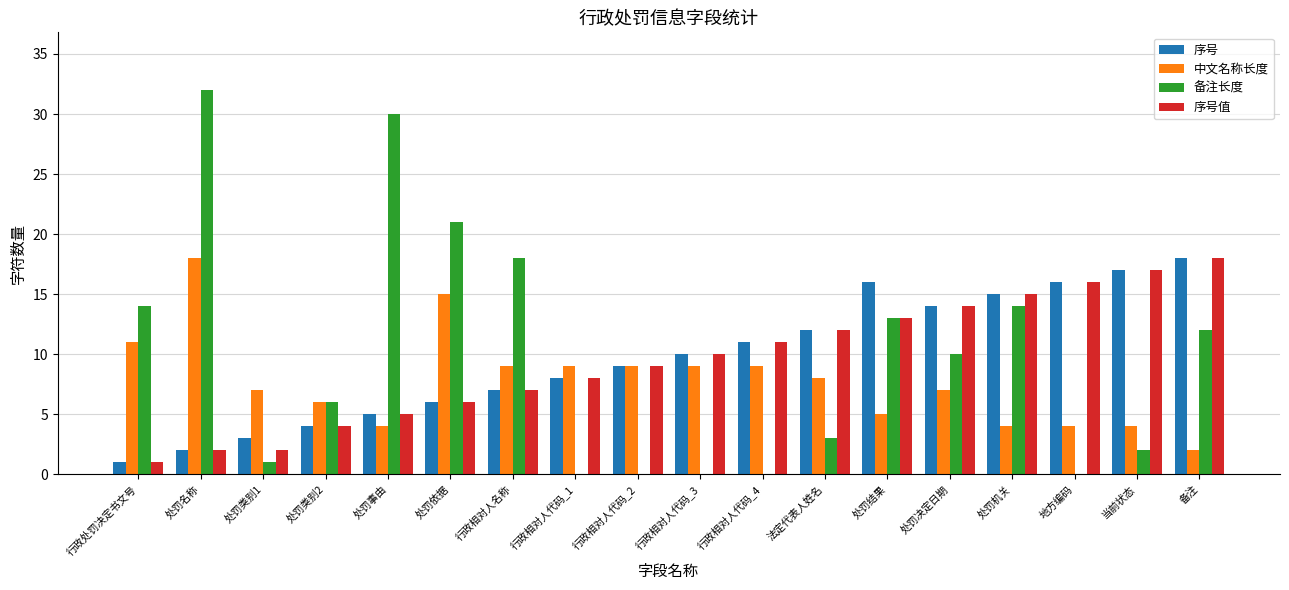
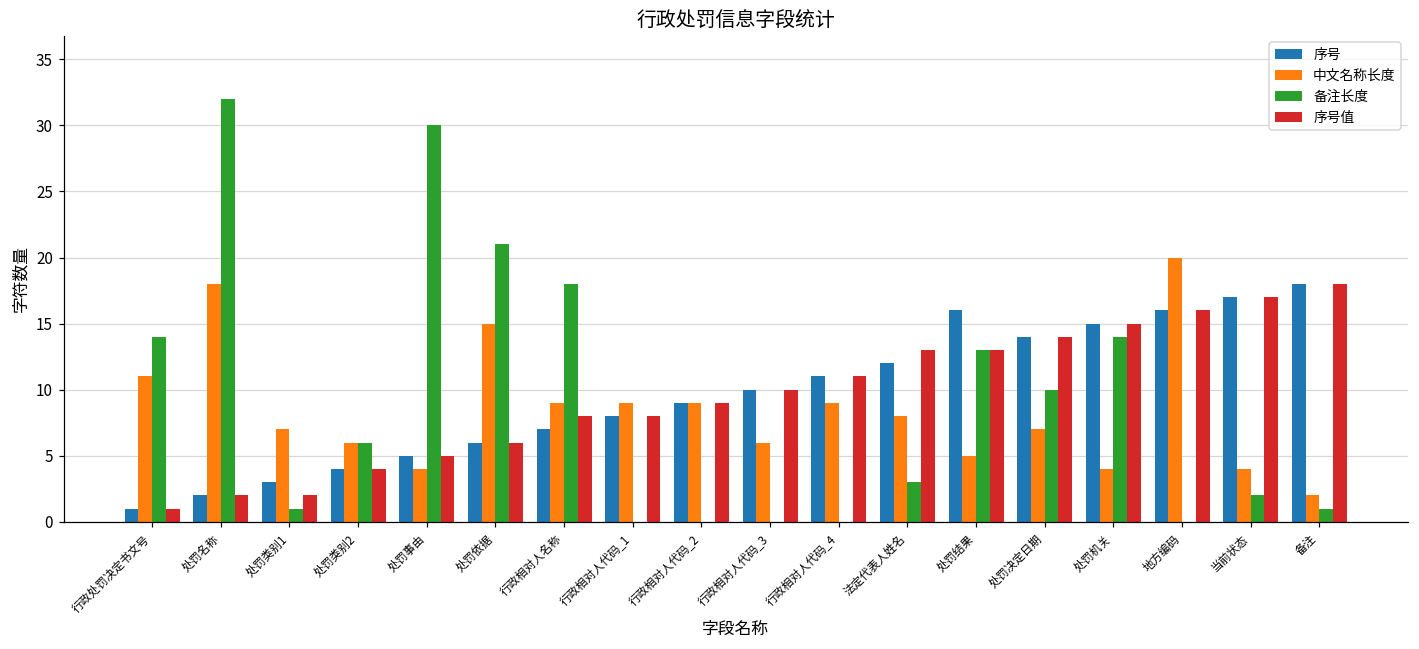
  {
    "序号": {
      "行政处罚决定书文号": 1,
      "处罚名称": 2,
      "处罚类别1": 3,
      "处罚类别2": 4,
      "处罚事由": 5,
      "处罚依据": 6,
      "行政相对人名称": 7,
      "行政相对人代码_1": 8,
      "行政相对人代码_2": 9,
      "行政相对人代码_3": 10,
      "行政相对人代码_4": 11,
      "法定代表人姓名": 12,
      "处罚结果": 16,
      "处罚决定日期": 14,
      "处罚机关": 15,
      "地方编码": 16,
      "当前状态": 17,
      "备注": 18
    },
    "中文名称长度": {
      "行政处罚决定书文号": 11,
      "处罚名称": 18,
      "处罚类别1": 7,
      "处罚类别2": 6,
      "处罚事由": 4,
      "处罚依据": 15,
      "行政相对人名称": 9,
      "行政相对人代码_1": 9,
      "行政相对人代码_2": 9,
-     "行政相对人代码_3": 9,
+     "行政相对人代码_3": 6,
      "行政相对人代码_4": 9,
      "法定代表人姓名": 8,
      "处罚结果": 5,
      "处罚决定日期": 7,
      "处罚机关": 4,
-     "地方编码": 4,
+     "地方编码": 20,
      "当前状态": 4,
      "备注": 2
    },
    "备注长度": {
      "行政处罚决定书文号": 14,
      "处罚名称": 32,
      "处罚类别1": 1,
      "处罚类别2": 6,
      "处罚事由": 30,
      "处罚依据": 21,
      "行政相对人名称": 18,
      "行政相对人代码_1": 0,
      "行政相对人代码_2": 0,
      "行政相对人代码_3": 0,
      "行政相对人代码_4": 0,
      "法定代表人姓名": 3,
      "处罚结果": 13,
      "处罚决定日期": 10,
      "处罚机关": 14,
      "地方编码": 0,
      "当前状态": 2,
-     "备注": 12
+     "备注": 1
    },
    "序号值": {
      "行政处罚决定书文号": 1,
      "处罚名称": 2,
      "处罚类别1": 2,
      "处罚类别2": 4,
      "处罚事由": 5,
      "处罚依据": 6,
-     "行政相对人名称": 7,
+     "行政相对人名称": 8,
      "行政相对人代码_1": 8,
      "行政相对人代码_2": 9,
      "行政相对人代码_3": 10,
      "行政相对人代码_4": 11,
-     "法定代表人姓名": 12,
+     "法定代表人姓名": 13,
      "处罚结果": 13,
      "处罚决定日期": 14,
      "处罚机关": 15,
      "地方编码": 16,
      "当前状态": 17,
      "备注": 18
    }
  }
